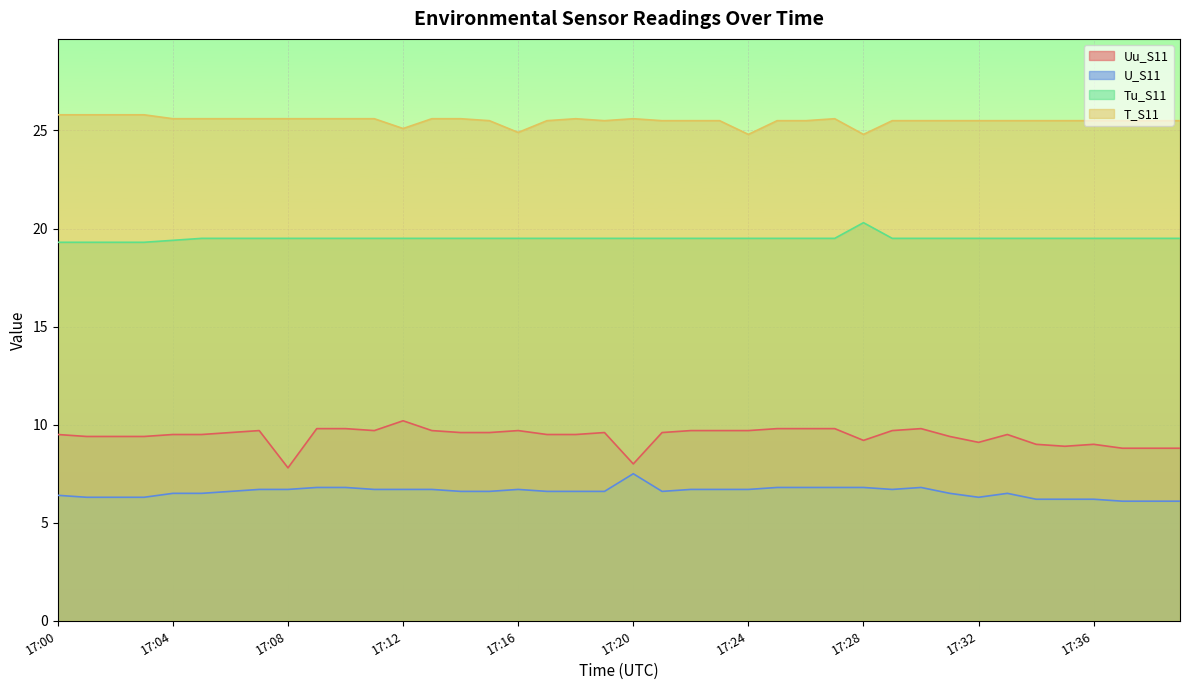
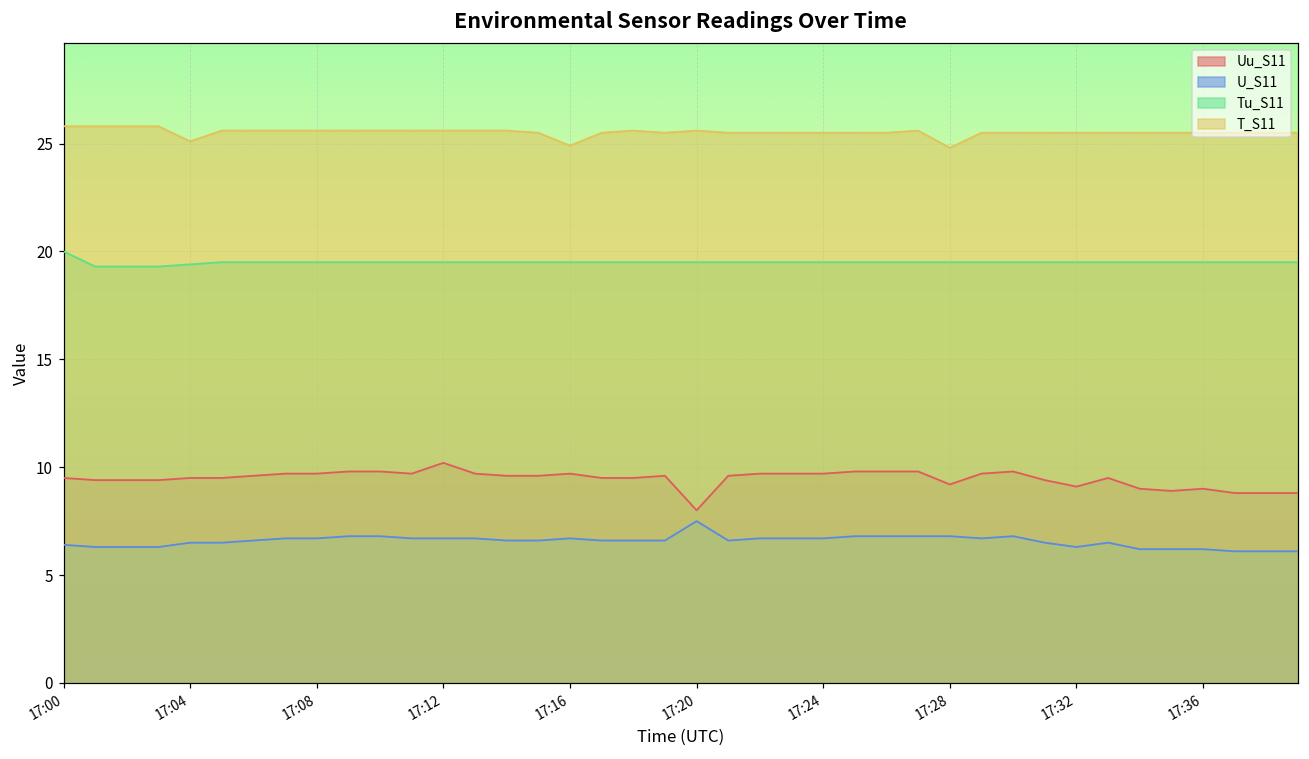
  {
    "Uu_S11": {
      "17:00": 9.5,
      "17:04": 9.5,
-     "17:08": 7.8,
+     "17:08": 9.7,
      "17:12": 10.2,
      "17:16": 9.7,
      "17:20": 8.0,
      "17:24": 9.7,
      "17:28": 9.2,
      "17:32": 9.1,
      "17:36": 9.0
    },
    "U_S11": {
      "17:00": 6.4,
      "17:04": 6.5,
      "17:08": 6.7,
      "17:12": 6.7,
      "17:16": 6.7,
      "17:20": 7.5,
      "17:24": 6.7,
      "17:28": 6.8,
      "17:32": 6.3,
      "17:36": 6.2
    },
    "Tu_S11": {
-     "17:00": 19.3,
+     "17:00": 20.0,
      "17:04": 19.4,
      "17:08": 19.5,
      "17:12": 19.5,
      "17:16": 19.5,
      "17:20": 19.5,
      "17:24": 19.5,
-     "17:28": 20.3,
+     "17:28": 19.5,
      "17:32": 19.5,
      "17:36": 19.5
    },
    "T_S11": {
      "17:00": 25.8,
-     "17:04": 25.6,
+     "17:04": 25.1,
      "17:08": 25.6,
-     "17:12": 25.1,
+     "17:12": 25.6,
      "17:16": 24.9,
      "17:20": 25.6,
-     "17:24": 24.8,
+     "17:24": 25.5,
      "17:28": 24.8,
      "17:32": 25.5
    }
  }
